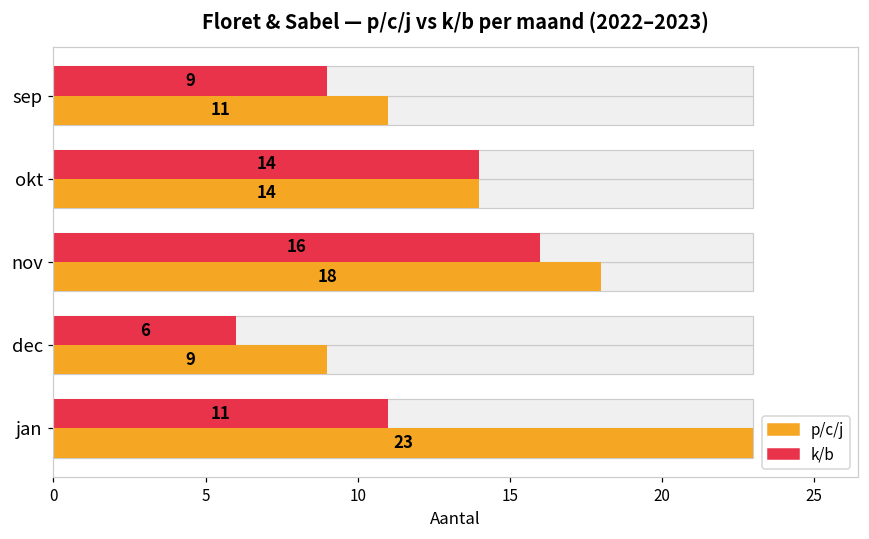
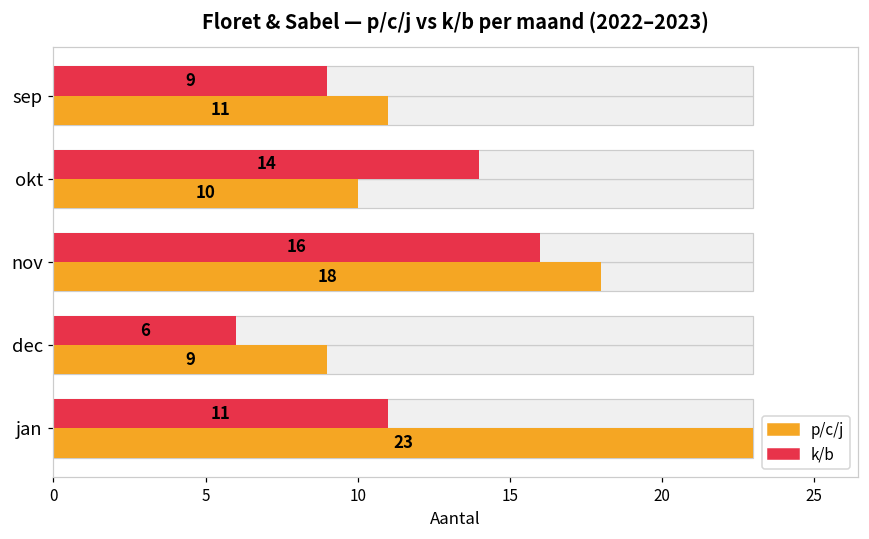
  {
    "p/c/j": {
-     "okt": 14,
+     "okt": 10,
      "jan": 23
    }
  }
